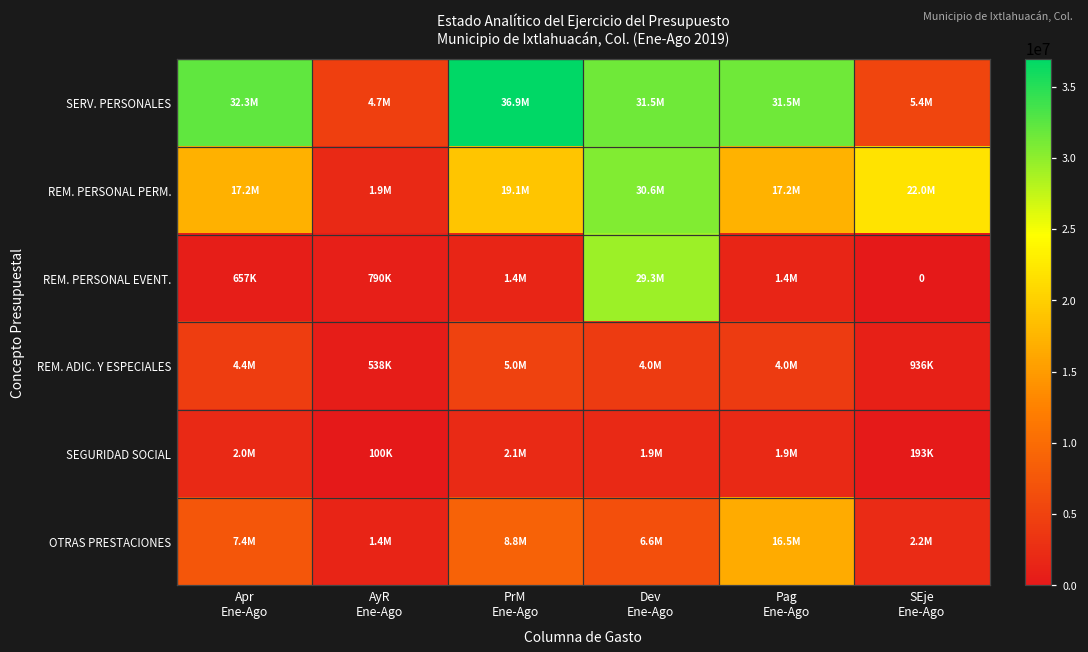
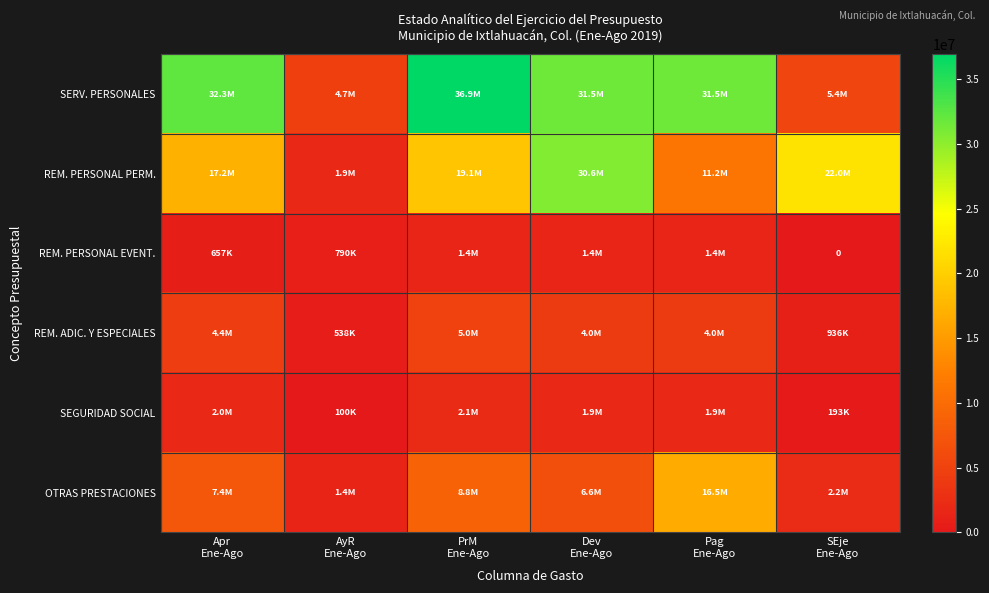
  {
    "SERV. PERSONALES": {
      "Apr Ene-Ago": "32.3M",
      "AyR Ene-Ago": "4.7M",
      "PrM Ene-Ago": "36.9M",
      "Dev Ene-Ago": "31.5M",
      "Pag Ene-Ago": "31.5M",
      "SEje Ene-Ago": "5.4M"
    },
    "REM. PERSONAL PERM.": {
      "Apr Ene-Ago": "17.2M",
      "AyR Ene-Ago": "1.9M",
      "PrM Ene-Ago": "19.1M",
      "Dev Ene-Ago": "30.6M",
-     "Pag Ene-Ago": "17.2M",
+     "Pag Ene-Ago": "11.2M",
      "SEje Ene-Ago": "22.0M"
    },
    "REM. PERSONAL EVENT.": {
      "Apr Ene-Ago": "657K",
      "AyR Ene-Ago": "790K",
      "PrM Ene-Ago": "1.4M",
-     "Dev Ene-Ago": "29.3M",
+     "Dev Ene-Ago": "1.4M",
      "Pag Ene-Ago": "1.4M",
      "SEje Ene-Ago": "0"
    },
    "REM. ADIC. Y ESPECIALES": {
      "Apr Ene-Ago": "4.4M",
      "AyR Ene-Ago": "538K",
      "PrM Ene-Ago": "5.0M",
      "Dev Ene-Ago": "4.0M",
      "Pag Ene-Ago": "4.0M",
      "SEje Ene-Ago": "936K"
    },
    "SEGURIDAD SOCIAL": {
      "Apr Ene-Ago": "2.0M",
      "AyR Ene-Ago": "100K",
      "PrM Ene-Ago": "2.1M",
      "Dev Ene-Ago": "1.9M",
      "Pag Ene-Ago": "1.9M",
      "SEje Ene-Ago": "193K"
    },
    "OTRAS PRESTACIONES": {
      "Apr Ene-Ago": "7.4M",
      "AyR Ene-Ago": "1.4M",
      "PrM Ene-Ago": "8.8M",
      "Dev Ene-Ago": "6.6M",
      "Pag Ene-Ago": "16.5M",
      "SEje Ene-Ago": "2.2M"
    }
  }
